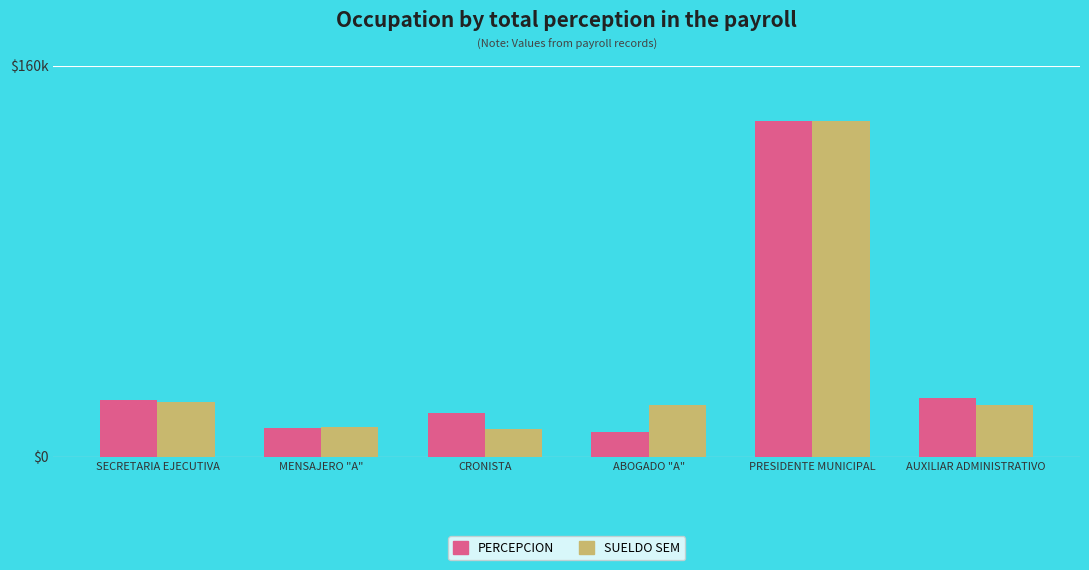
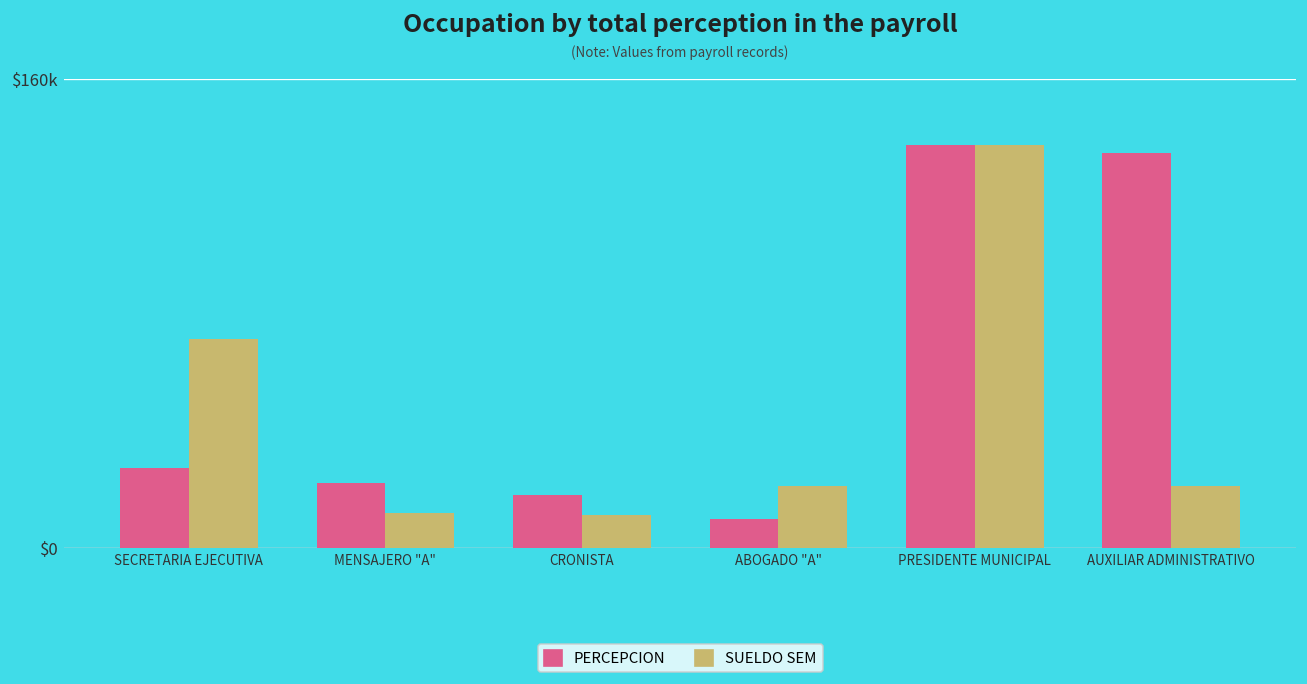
  {
    "PERCEPCION": {
-     "SECRETARIA EJECUTIVA": "$23000",
-     "MENSAJERO \"A\"": "$12000",
+     "SECRETARIA EJECUTIVA": "$27000",
+     "MENSAJERO \"A\"": "$22000",
      "CRONISTA": "$18000",
      "ABOGADO \"A\"": "$10000",
      "PRESIDENTE MUNICIPAL": "$137000",
-     "AUXILIAR ADMINISTRATIVO": "$24000"
+     "AUXILIAR ADMINISTRATIVO": "$135000"
    },
    "SUELDO SEM": {
-     "SECRETARIA EJECUTIVA": "$22000",
+     "SECRETARIA EJECUTIVA": "$71000",
      "MENSAJERO \"A\"": "$12000",
      "CRONISTA": "$11000",
      "ABOGADO \"A\"": "$21000",
      "PRESIDENTE MUNICIPAL": "$137000",
      "AUXILIAR ADMINISTRATIVO": "$21000"
    }
  }
